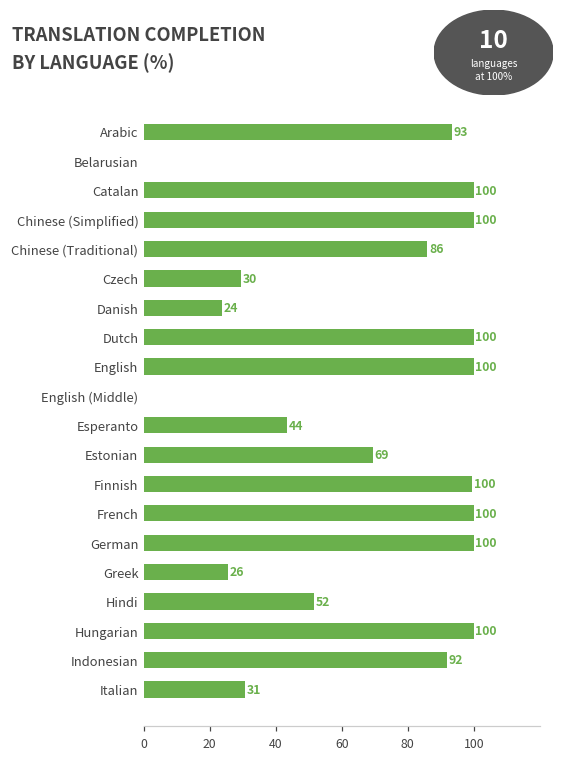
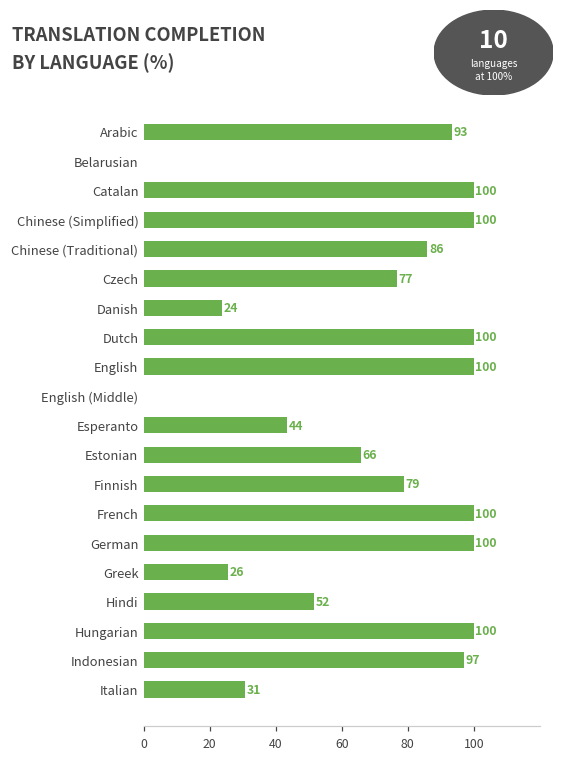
  {
    "Arabic": 93,
    "Catalan": 100,
    "Chinese (Simplified)": 100,
    "Chinese (Traditional)": 86,
-   "Czech": 30,
+   "Czech": 77,
    "Danish": 24,
    "Dutch": 100,
    "English": 100,
    "Esperanto": 44,
-   "Estonian": 69,
-   "Finnish": 100,
+   "Estonian": 66,
+   "Finnish": 79,
    "French": 100,
    "German": 100,
    "Greek": 26,
    "Hindi": 52,
    "Hungarian": 100,
-   "Indonesian": 92,
+   "Indonesian": 97,
    "Italian": 31
  }
